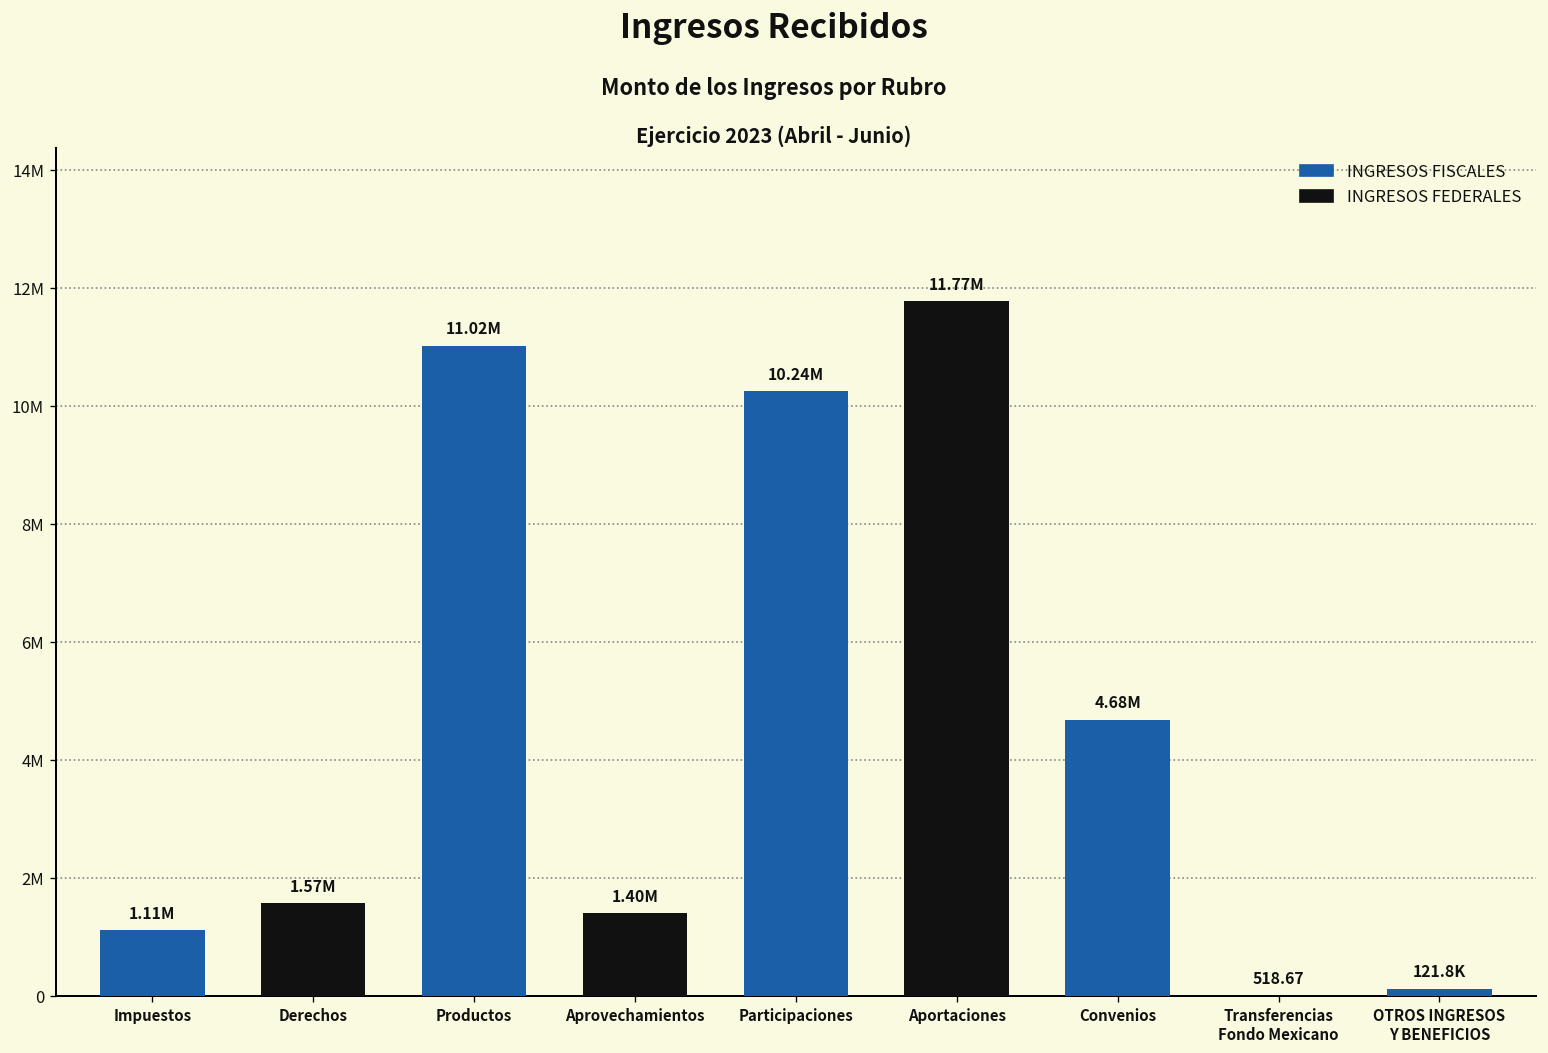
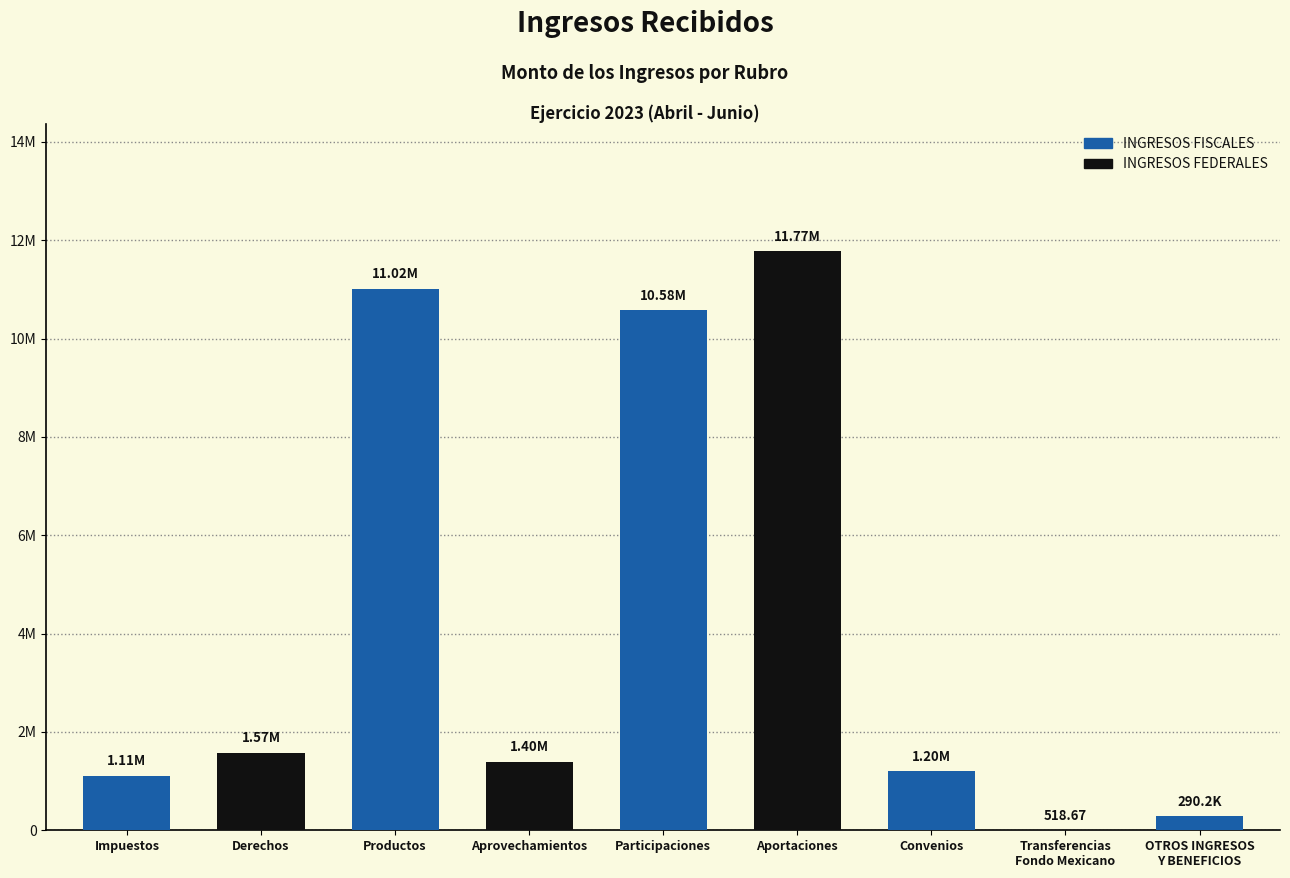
  {
    "Impuestos": "1.11M",
    "Derechos": "1.57M",
    "Productos": "11.02M",
    "Aprovechamientos": "1.40M",
-   "Participaciones": "10.24M",
+   "Participaciones": "10.58M",
    "Aportaciones": "11.77M",
-   "Convenios": "4.68M",
+   "Convenios": "1.20M",
    "Transferencias Fondo Mexicano": "518.67",
-   "OTROS INGRESOS Y BENEFICIOS": "121.8K"
+   "OTROS INGRESOS Y BENEFICIOS": "290.2K"
  }
